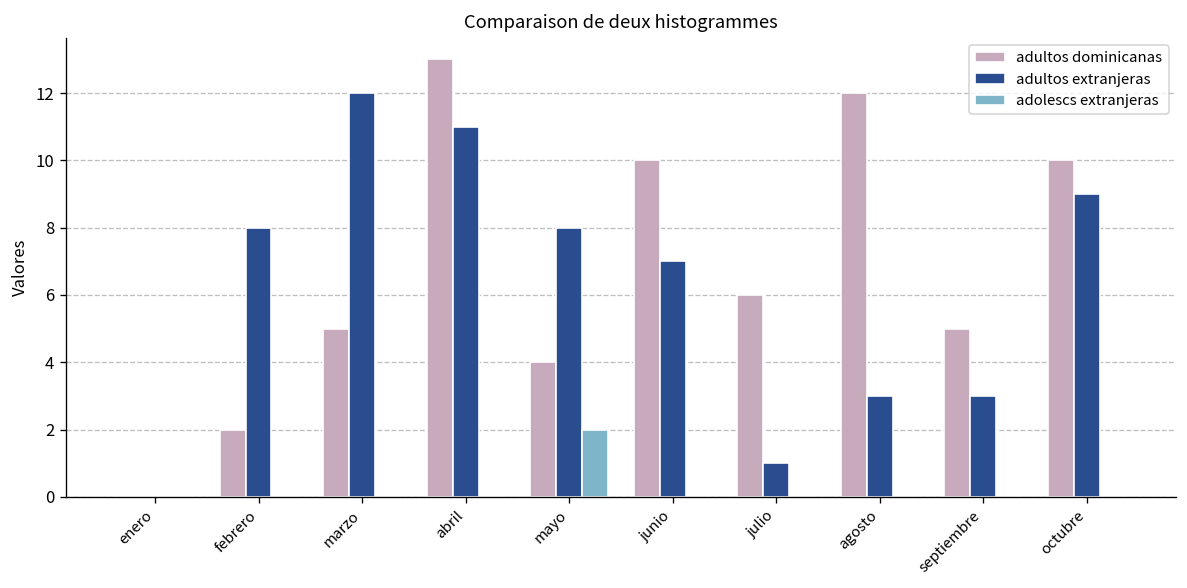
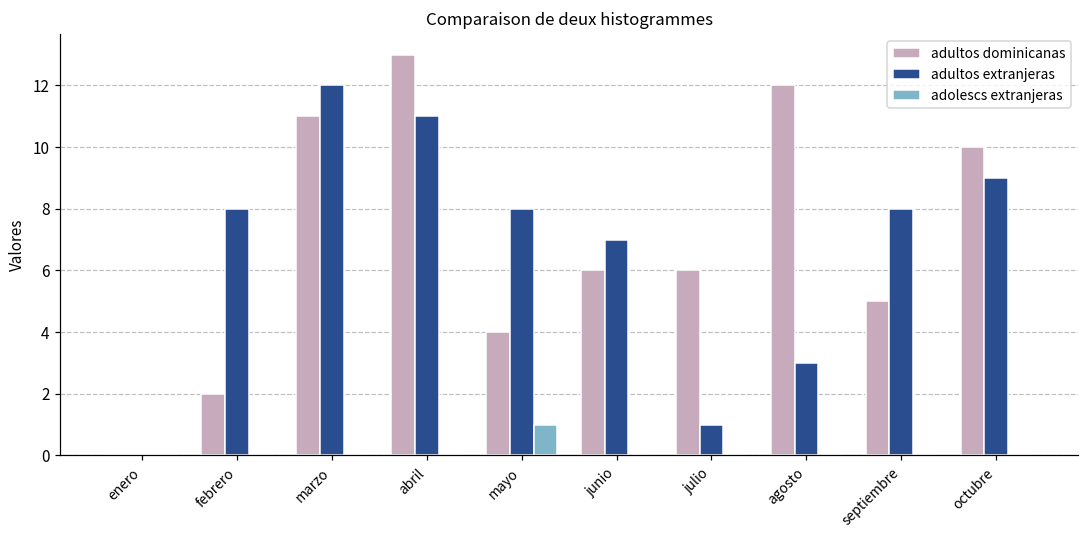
  {
    "adultos dominicanas": {
      "enero": 0,
      "febrero": 2,
-     "marzo": 5,
+     "marzo": 11,
      "abril": 13,
      "mayo": 4,
-     "junio": 10,
+     "junio": 6,
      "julio": 6,
      "agosto": 12,
      "septiembre": 5,
      "octubre": 10
    },
    "adultos extranjeras": {
      "enero": 0,
      "febrero": 8,
      "marzo": 12,
      "abril": 11,
      "mayo": 8,
      "junio": 7,
      "julio": 1,
      "agosto": 3,
-     "septiembre": 3,
+     "septiembre": 8,
      "octubre": 9
    },
    "adolescs extranjeras": {
      "enero": 0,
      "febrero": 0,
      "marzo": 0,
      "abril": 0,
-     "mayo": 2,
+     "mayo": 1,
      "junio": 0,
      "julio": 0,
      "agosto": 0,
      "septiembre": 0,
      "octubre": 0
    }
  }
